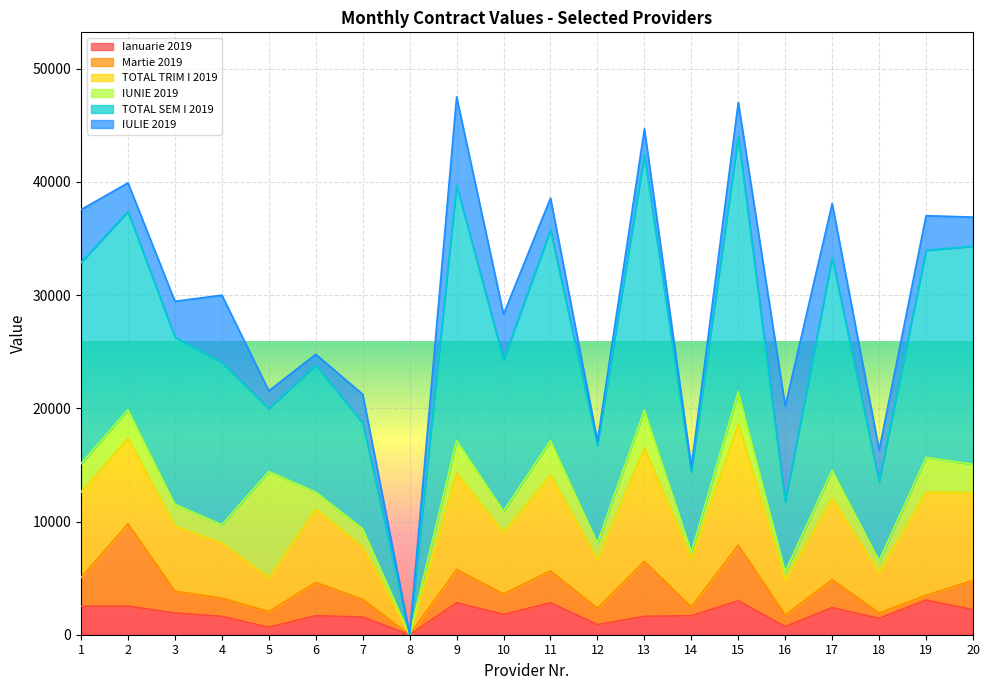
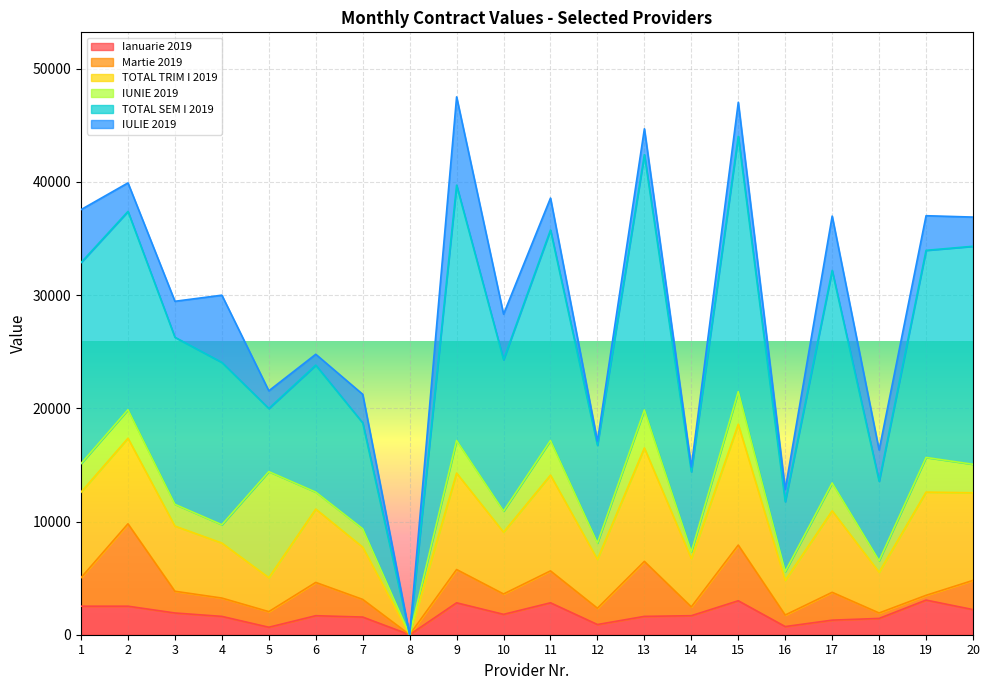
  {
    "Ianuarie 2019": {
      "1": 2500,
      "2": 2500,
      "3": 1900,
      "4": 1600,
      "5": 700,
      "6": 1700,
      "7": 1600,
      "9": 2800,
      "10": 1800,
      "11": 2800,
      "12": 900,
      "13": 1600,
      "14": 1700,
      "15": 3000,
      "16": 700,
-     "17": 2400,
+     "17": 1300,
      "18": 1400,
      "19": 3100,
      "20": 2200
    },
    "Martie 2019": {
      "1": 2500,
      "2": 7300,
      "3": 1900,
      "4": 1600,
      "5": 1400,
      "6": 2900,
      "7": 1600,
      "9": 2900,
      "10": 1800,
      "11": 2800,
      "12": 1400,
      "13": 4900,
      "14": 800,
      "15": 4900,
      "16": 1000,
      "17": 2500,
      "18": 500,
      "19": 400,
      "20": 2600
    },
    "TOTAL TRIM I 2019": {
      "1": 7600,
      "2": 7600,
      "3": 5800,
      "4": 4900,
      "5": 3000,
      "6": 6500,
      "7": 4600,
      "9": 8500,
      "10": 5500,
      "11": 8500,
      "12": 4300,
      "13": 10000,
      "14": 4300,
      "15": 10700,
      "16": 3100,
      "17": 7200,
      "18": 3600,
      "19": 9100,
      "20": 7700
    },
    "IUNIE 2019": {
      "1": 2500,
      "2": 2500,
      "3": 1900,
      "4": 1600,
      "5": 9400,
      "6": 1500,
      "7": 1600,
      "9": 2900,
      "10": 1900,
      "11": 3100,
      "12": 1400,
      "13": 3400,
      "14": 600,
      "15": 2900,
      "16": 800,
      "17": 2500,
      "18": 1000,
      "19": 3100,
      "20": 2500
    },
    "TOTAL SEM I 2019": {
      "1": 17800,
      "2": 17500,
      "3": 14800,
      "4": 14300,
      "5": 5600,
      "6": 11200,
      "7": 9400,
      "9": 22600,
      "10": 13400,
      "11": 18600,
      "12": 8600,
      "13": 22600,
      "14": 7100,
      "15": 22600,
      "16": 6200,
      "17": 18800,
      "18": 7000,
      "19": 18300,
      "20": 19300
    },
    "IULIE 2019": {
      "1": 4700,
      "2": 2500,
      "3": 3200,
      "4": 5900,
      "5": 1600,
      "6": 1000,
      "7": 2500,
      "9": 7800,
      "10": 4000,
      "11": 2800,
      "12": 400,
      "13": 2300,
      "14": 400,
      "15": 3000,
-     "16": 8400,
+     "16": 1100,
      "17": 4800,
      "18": 2800,
      "19": 3100,
      "20": 2600
    }
  }
